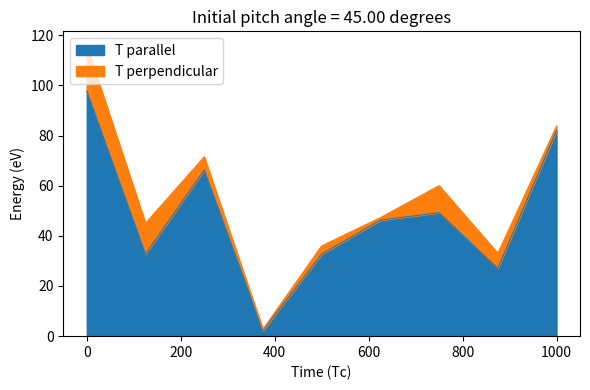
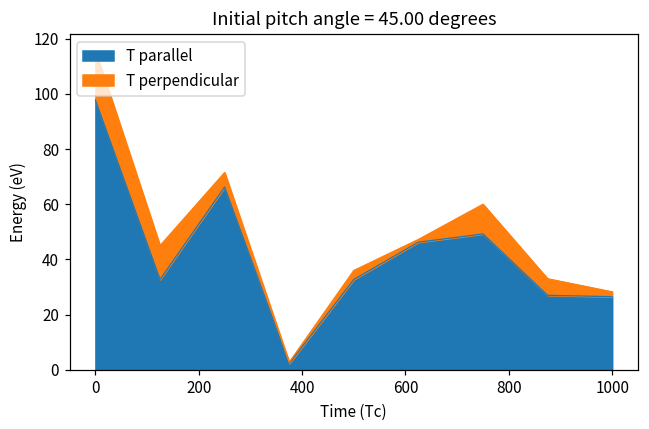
  {
    "T parallel": {
      "0": 98,
-     "1000": 82
+     "1000": 27
    },
    "T perpendicular": {
      "1000": 2
    }
  }
